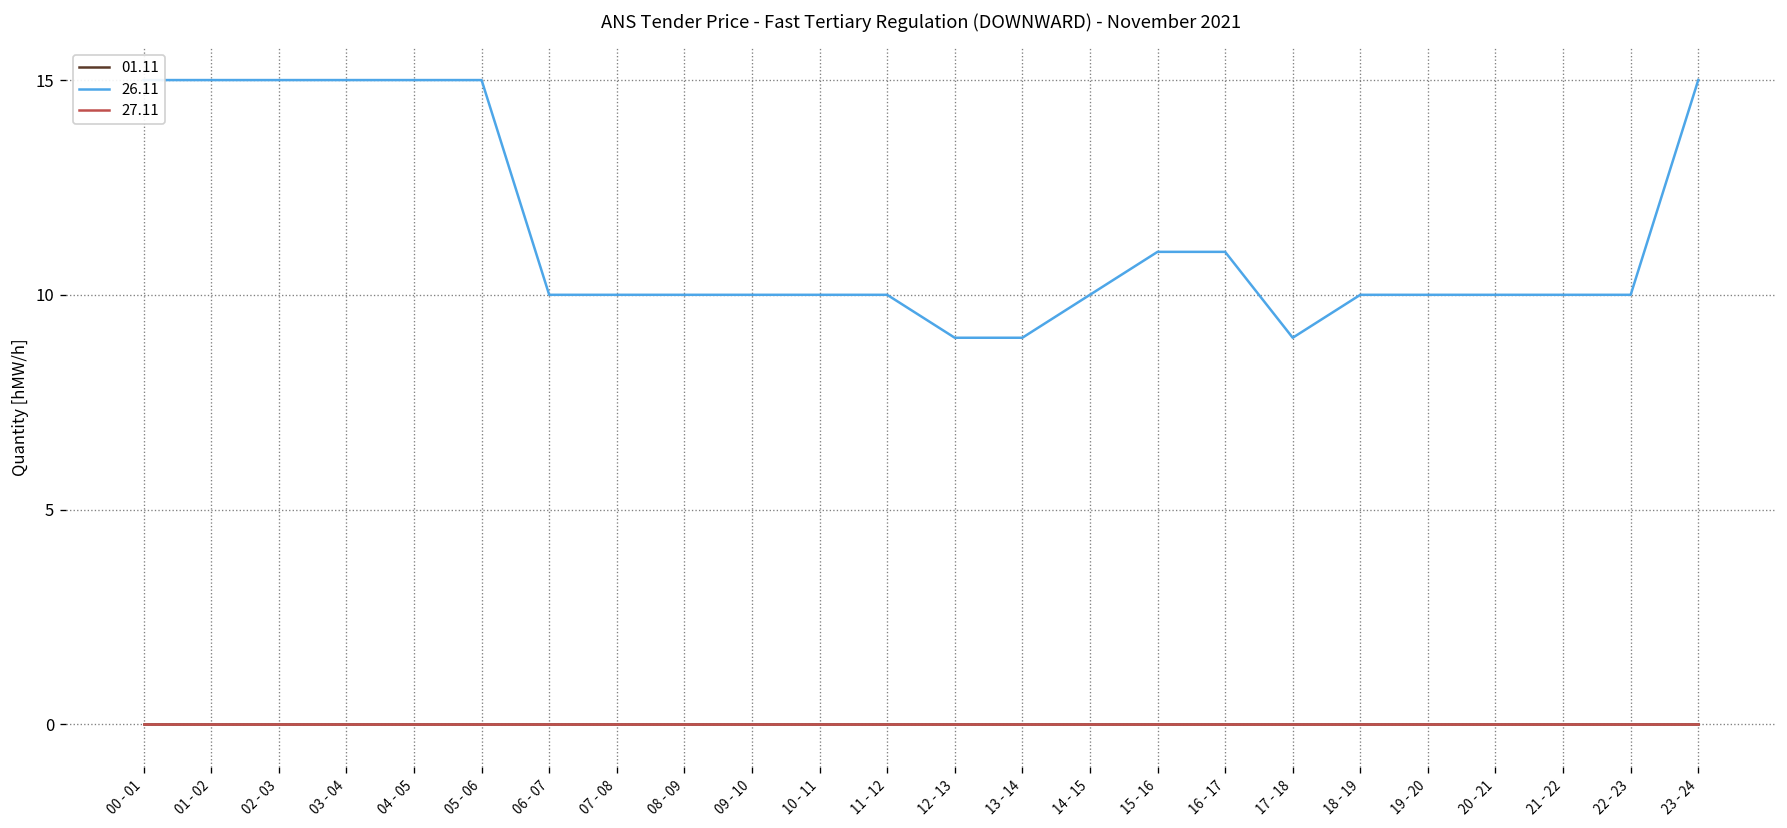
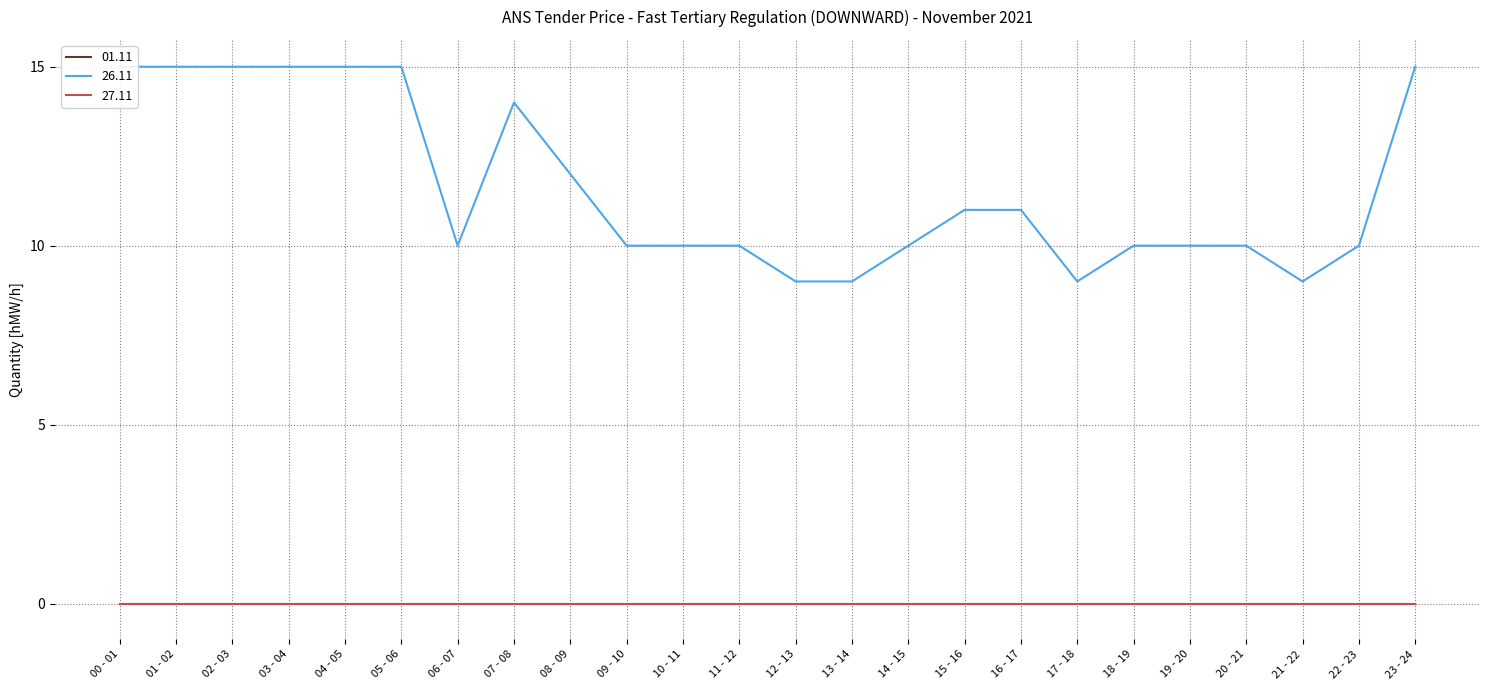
  {
    "27.11": {
      "00 - 01": 0,
      "01 - 02": 0,
      "02 - 03": 0,
      "03 - 04": 0,
      "04 - 05": 0,
      "05 - 06": 0,
      "06 - 07": 0,
      "07 - 08": 0,
      "08 - 09": 0,
      "09 - 10": 0,
      "10 - 11": 0,
      "11 - 12": 0,
      "12 - 13": 0,
      "13 - 14": 0,
      "14 - 15": 0,
      "15 - 16": 0,
      "16 - 17": 0,
      "17 - 18": 0,
      "18 - 19": 0,
      "19 - 20": 0,
      "20 - 21": 0,
      "21 - 22": 0,
      "22 - 23": 0,
      "23 - 24": 0
    },
    "26.11": {
      "01 - 02": 15,
      "02 - 03": 15,
      "03 - 04": 15,
      "04 - 05": 15,
      "05 - 06": 15,
      "06 - 07": 10,
-     "07 - 08": 10,
-     "08 - 09": 10,
+     "07 - 08": 14,
+     "08 - 09": 12,
      "09 - 10": 10,
      "10 - 11": 10,
      "11 - 12": 10,
      "12 - 13": 9,
      "13 - 14": 9,
      "14 - 15": 10,
      "15 - 16": 11,
      "16 - 17": 11,
      "17 - 18": 9,
      "18 - 19": 10,
      "19 - 20": 10,
      "20 - 21": 10,
-     "21 - 22": 10,
+     "21 - 22": 9,
      "22 - 23": 10,
      "23 - 24": 15
    }
  }
